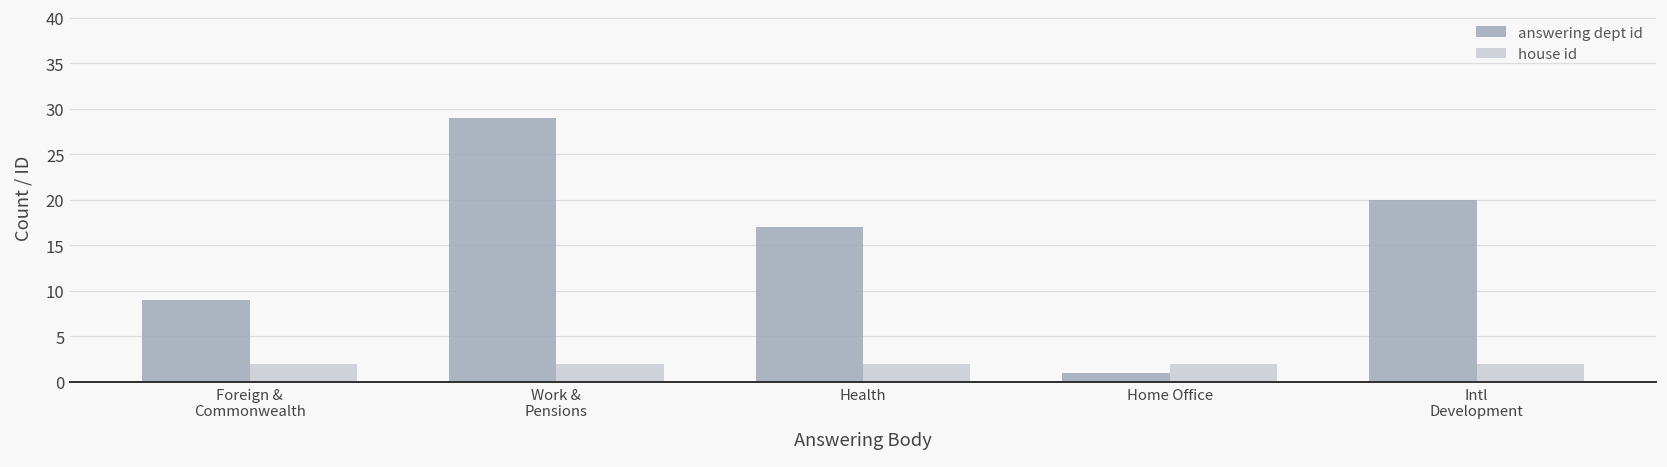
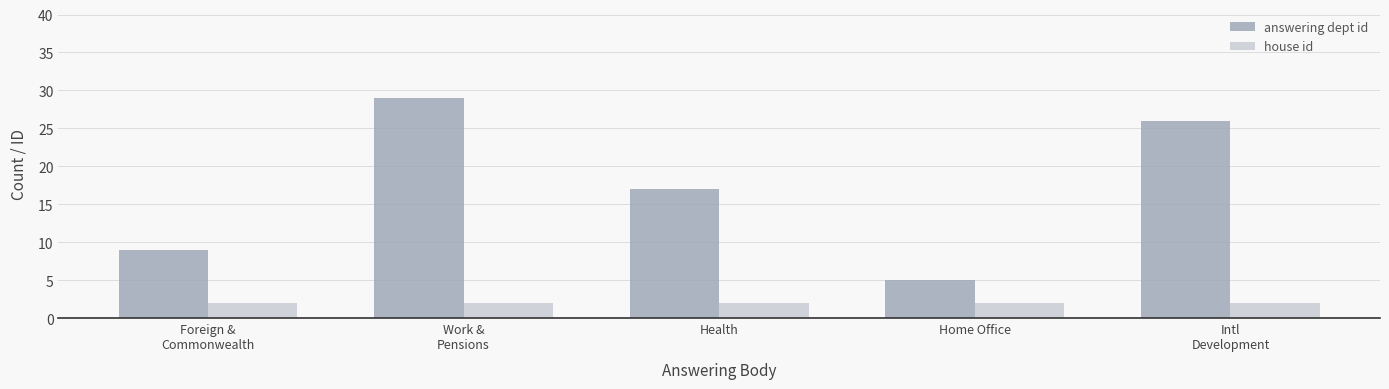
  {
    "answering dept id": {
      "Foreign & Commonwealth": 9,
      "Work & Pensions": 29,
      "Health": 17,
-     "Home Office": 1,
-     "Intl Development": 20
+     "Home Office": 5,
+     "Intl Development": 26
    },
    "house id": {
      "Foreign & Commonwealth": 2,
      "Work & Pensions": 2,
      "Health": 2,
      "Home Office": 2,
      "Intl Development": 2
    }
  }
